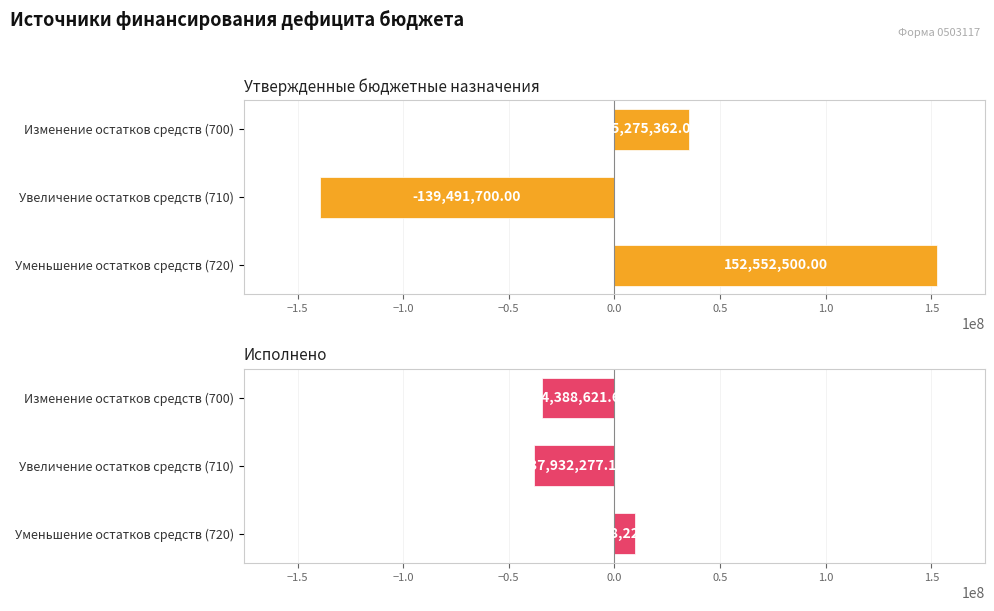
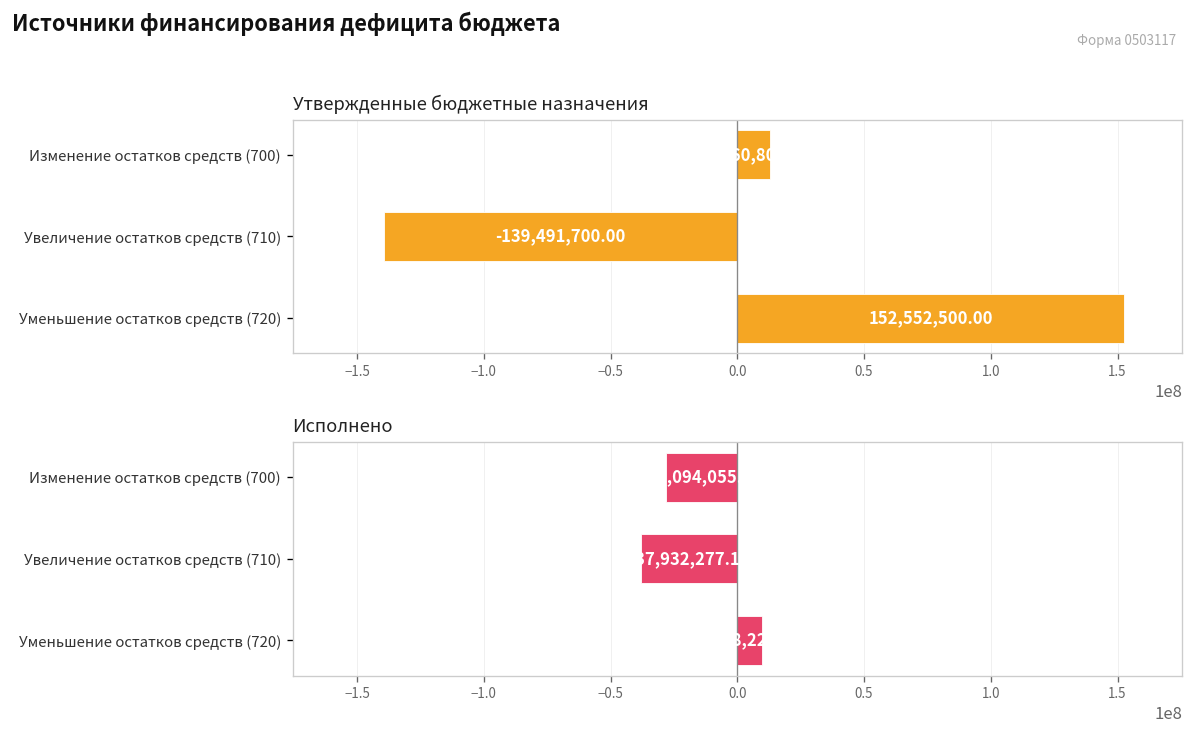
  {
    "Утвержденные бюджетные назначения": {
-     "Изменение остатков средств (700)": "35000000"
+     "Изменение остатков средств (700)": "13000000"
    },
    "Исполнено": {
-     "Изменение остатков средств (700)": "-34,388,621.63",
+     "Изменение остатков средств (700)": "-28,094,055.23",
      "Увеличение остатков средств (710)": "-37,932,277.14"
    }
  }
